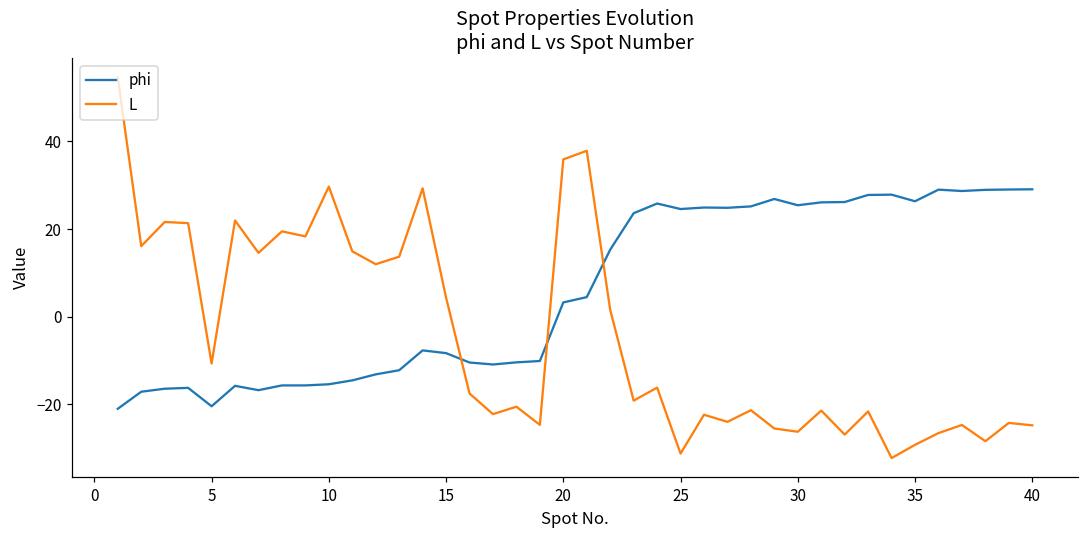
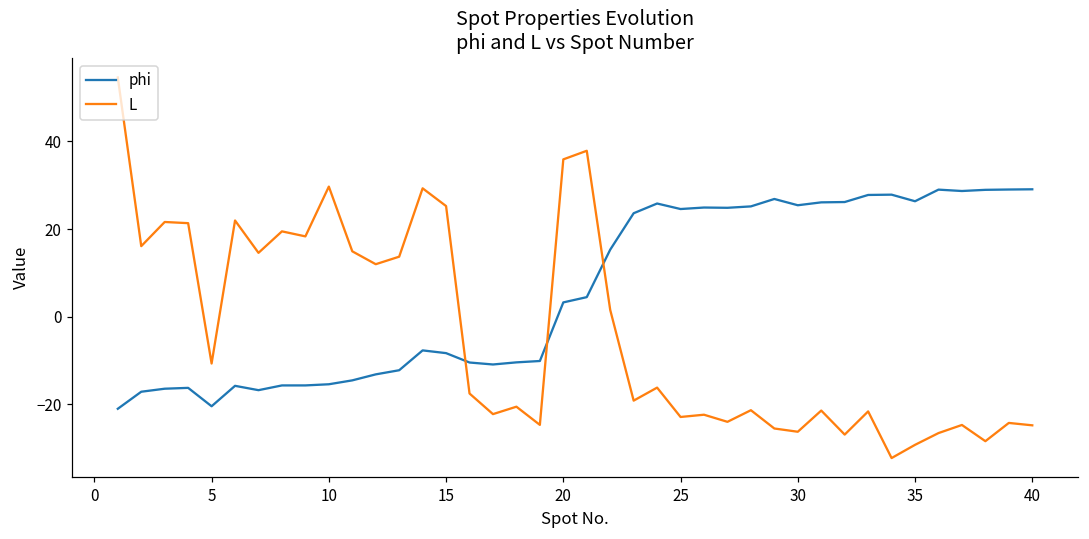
  {
    "phi": {
      "5": -20,
      "10": -15,
      "15": -8,
      "20": 3,
      "25": 25,
      "30": 25,
      "35": 26,
      "40": 29
    },
    "L": {
      "5": -11,
      "10": 30,
-     "15": 4,
+     "15": 25,
      "20": 36,
-     "25": -31,
+     "25": -23,
      "30": -26,
      "35": -29,
      "40": -25
    }
  }
